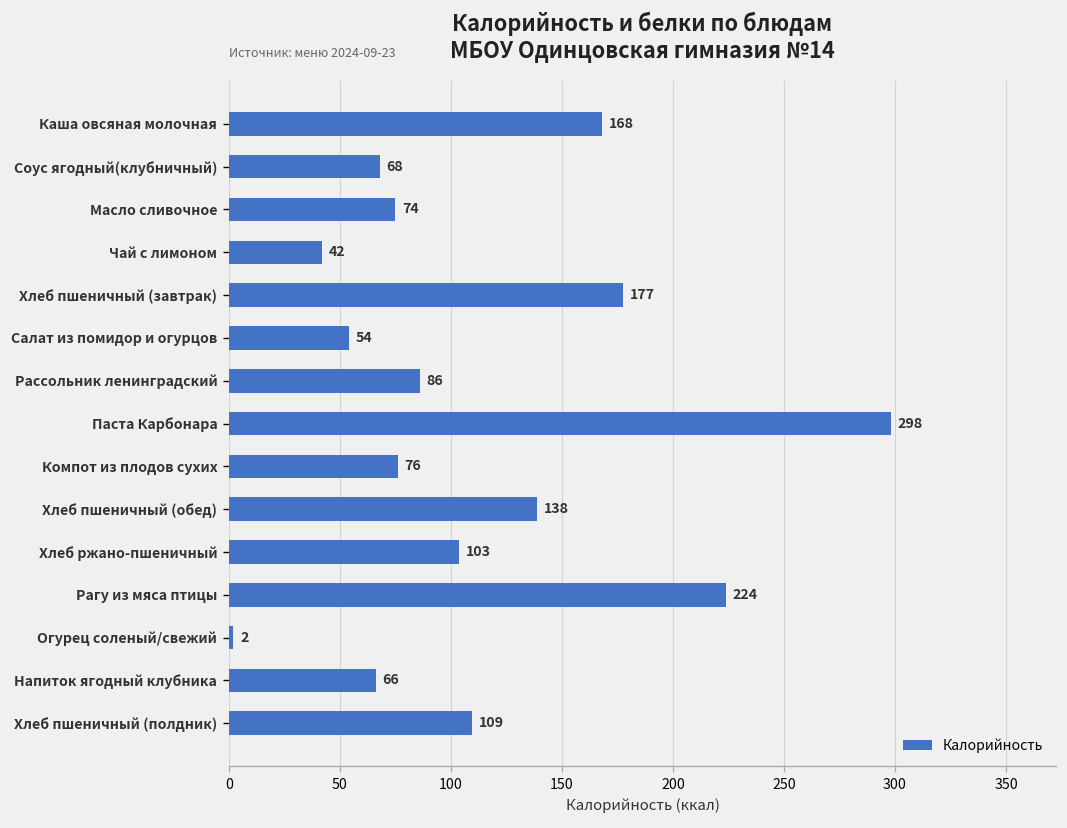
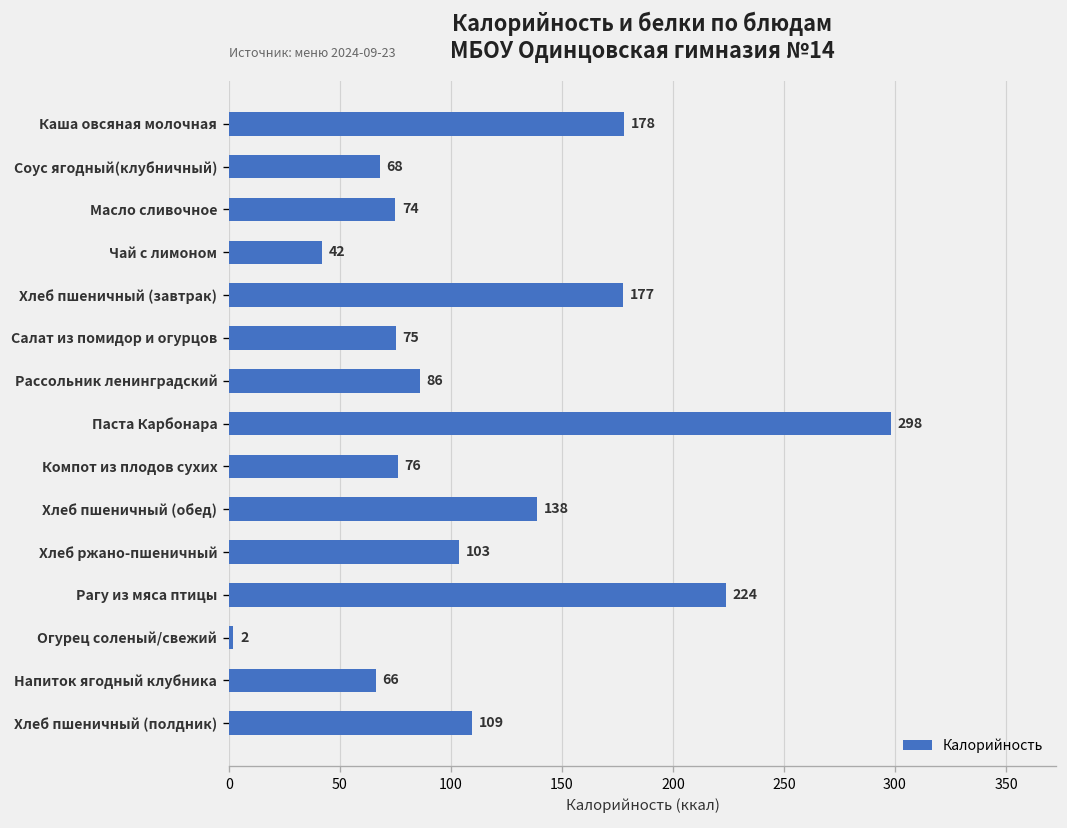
  {
-   "Каша овсяная молочная": 168,
+   "Каша овсяная молочная": 178,
    "Соус ягодный(клубничный)": 68,
    "Чай с лимоном": 42,
    "Хлеб пшеничный (завтрак)": 177,
-   "Салат из помидор и огурцов": 54,
+   "Салат из помидор и огурцов": 75,
    "Рассольник ленинградский": 86,
    "Паста Карбонара": 298,
    "Компот из плодов сухих": 76,
    "Рагу из мяса птицы": 224,
    "Огурец соленый/свежий": 2,
    "Напиток ягодный клубника": 66
  }
